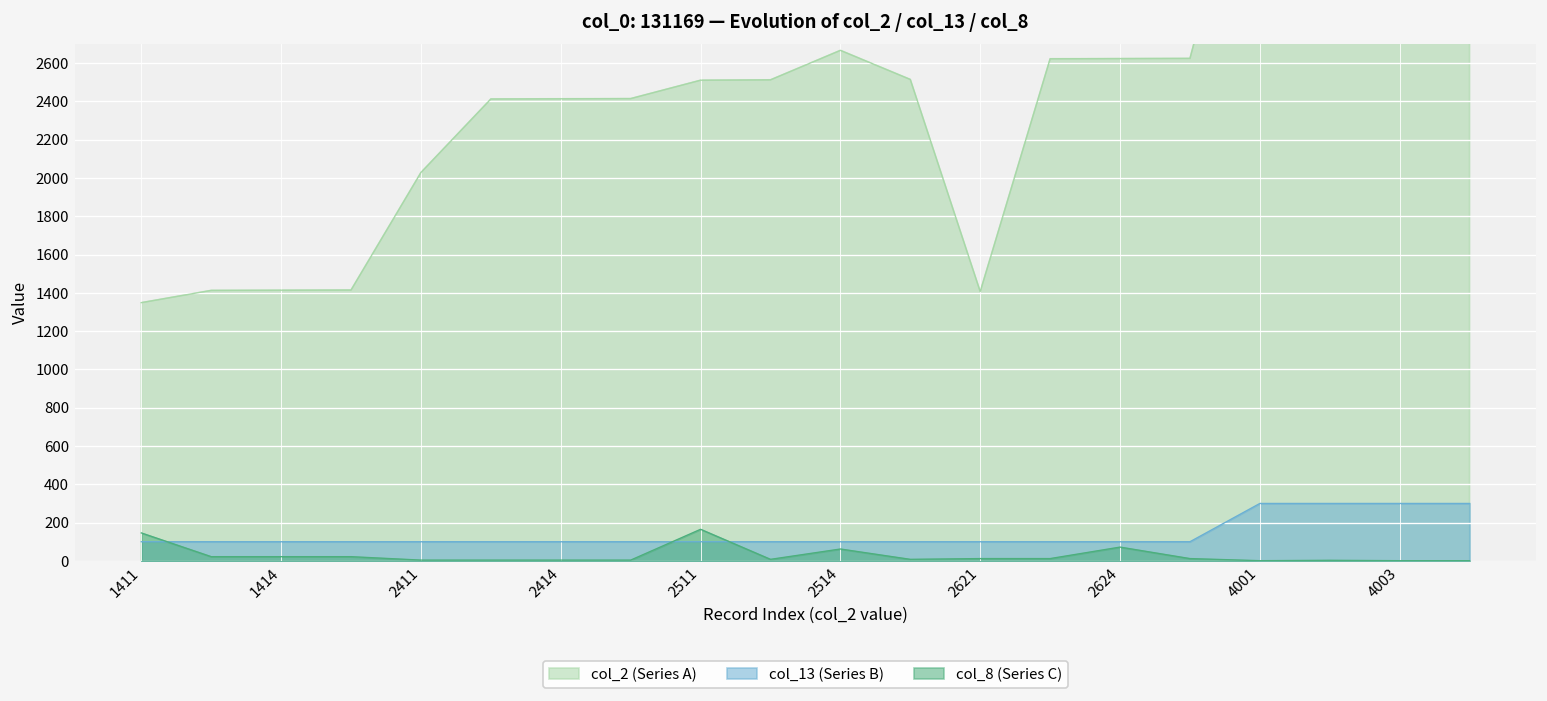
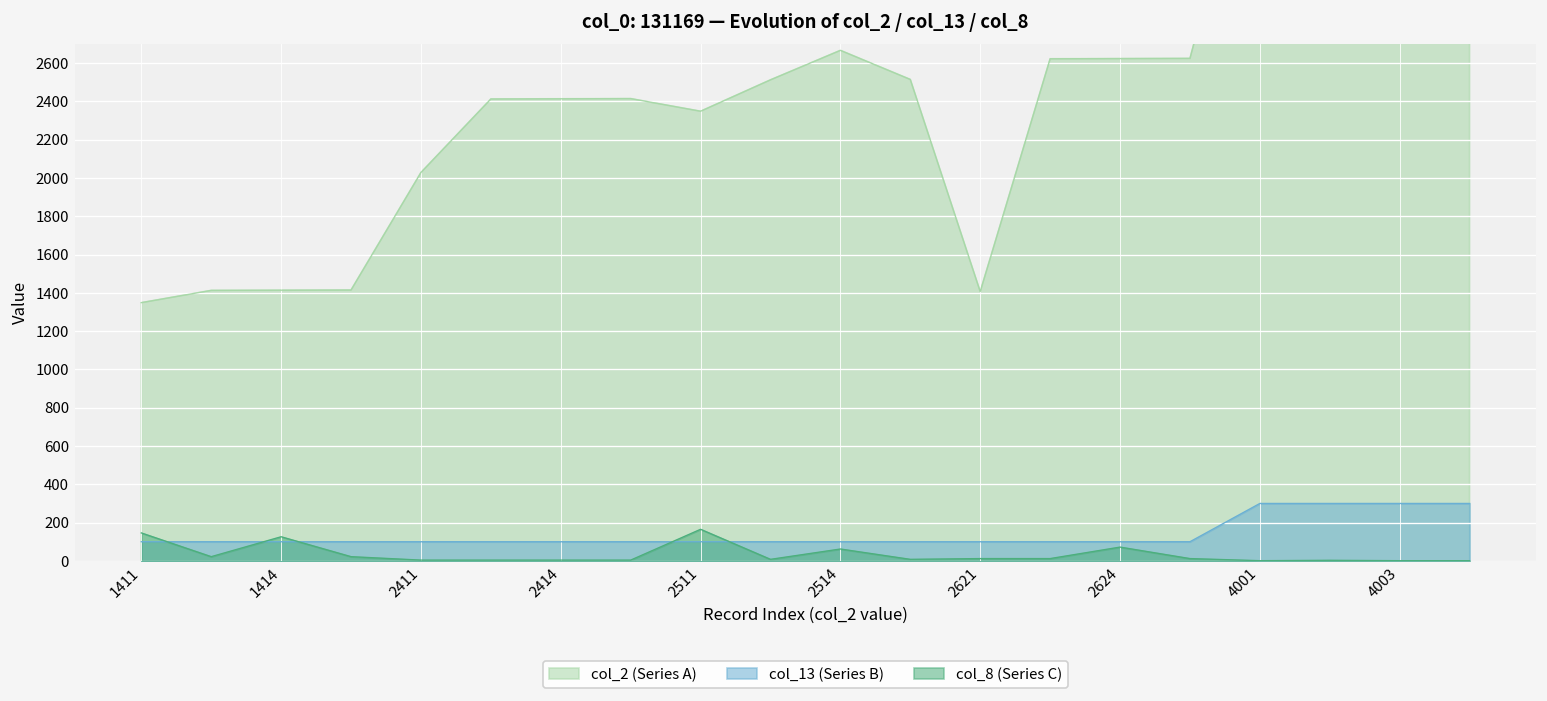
  {
    "col_2 (Series A)": {
      "1411": 1350,
      "1414": 1410,
      "2411": 2030,
      "2414": 2410,
-     "2511": 2510,
+     "2511": 2350,
      "2514": 2670,
      "2621": 1410,
      "2624": 2620
    },
    "col_13 (Series B)": {
      "1411": 100,
      "1414": 100,
      "2411": 100,
      "2414": 100,
      "2511": 100,
      "2514": 100,
      "2621": 100,
      "2624": 100,
      "4001": 300,
      "4003": 300
    },
    "col_8 (Series C)": {
      "1411": 150,
-     "1414": 20,
+     "1414": 130,
      "2411": 0,
      "2414": 0,
      "2511": 170,
      "2514": 60,
      "2621": 10,
      "2624": 70,
      "4001": 0,
      "4003": 0
    }
  }
